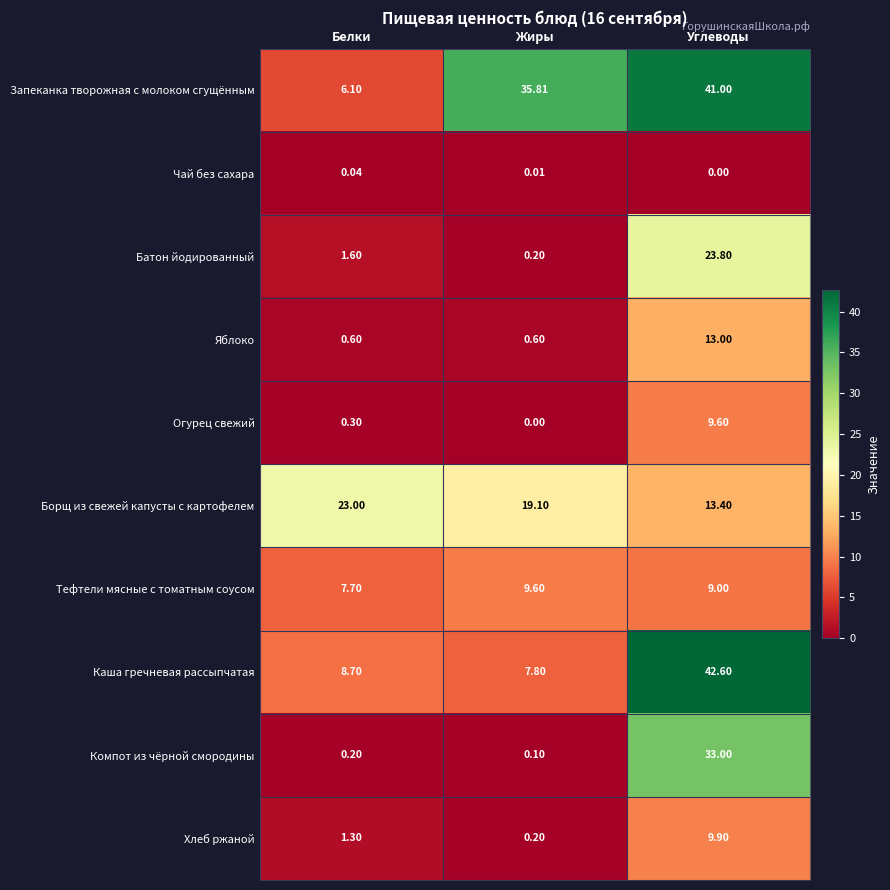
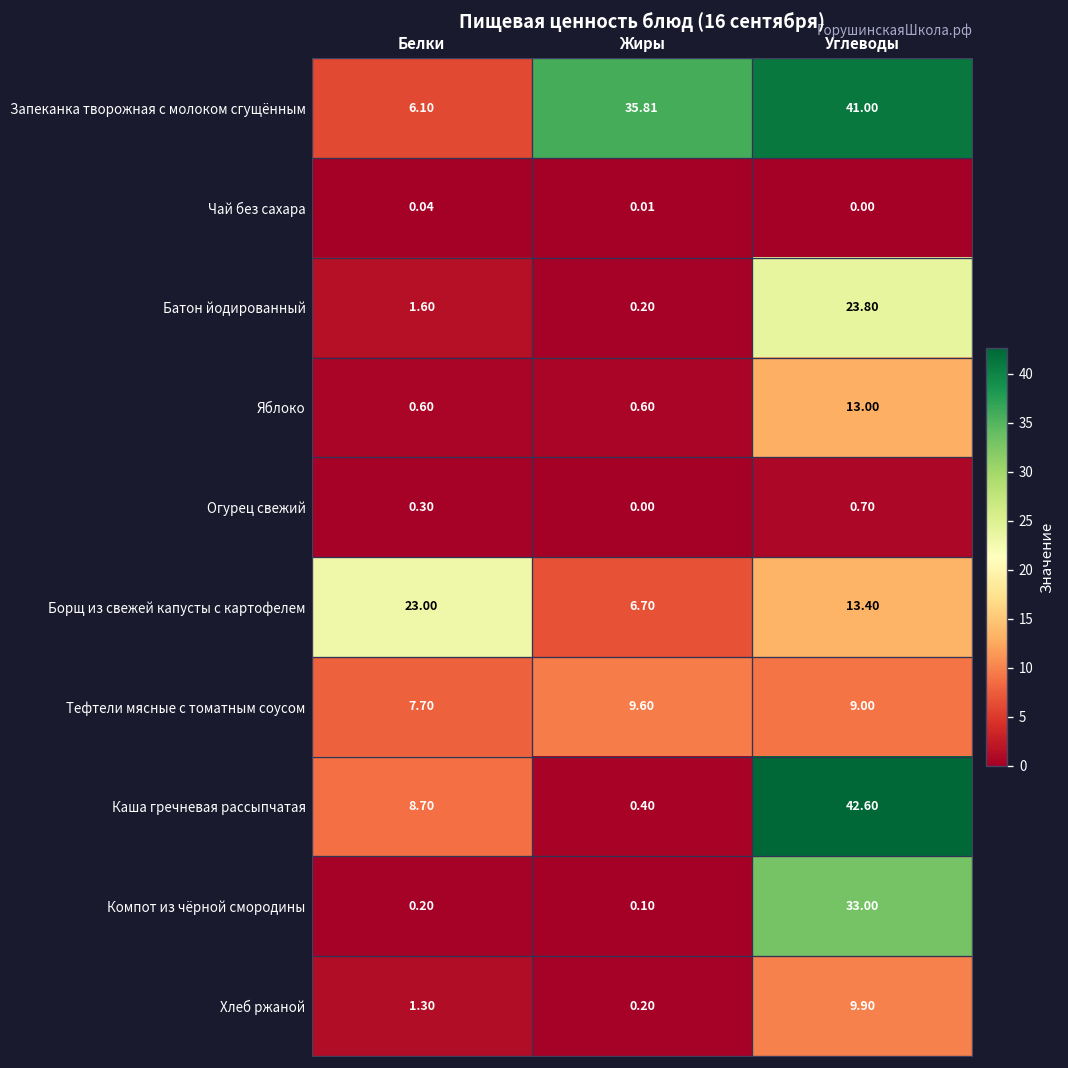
  {
    "Запеканка творожная с молоком сгущённым": {
      "Белки": 6.10,
      "Жиры": 35.81,
      "Углеводы": 41.00
    },
    "Чай без сахара": {
      "Белки": 0.04,
      "Жиры": 0.01,
      "Углеводы": 0.00
    },
    "Батон йодированный": {
      "Белки": 1.60,
      "Жиры": 0.20,
      "Углеводы": 23.80
    },
    "Яблоко": {
      "Белки": 0.60,
      "Жиры": 0.60,
      "Углеводы": 13.00
    },
    "Огурец свежий": {
      "Белки": 0.30,
      "Жиры": 0.00,
-     "Углеводы": 9.60
+     "Углеводы": 0.70
    },
    "Борщ из свежей капусты с картофелем": {
      "Белки": 23.00,
-     "Жиры": 19.10,
+     "Жиры": 6.70,
      "Углеводы": 13.40
    },
    "Тефтели мясные с томатным соусом": {
      "Белки": 7.70,
      "Жиры": 9.60,
      "Углеводы": 9.00
    },
    "Каша гречневая рассыпчатая": {
      "Белки": 8.70,
-     "Жиры": 7.80,
+     "Жиры": 0.40,
      "Углеводы": 42.60
    },
    "Компот из чёрной смородины": {
      "Белки": 0.20,
      "Жиры": 0.10,
      "Углеводы": 33.00
    },
    "Хлеб ржаной": {
      "Белки": 1.30,
      "Жиры": 0.20,
      "Углеводы": 9.90
    }
  }
